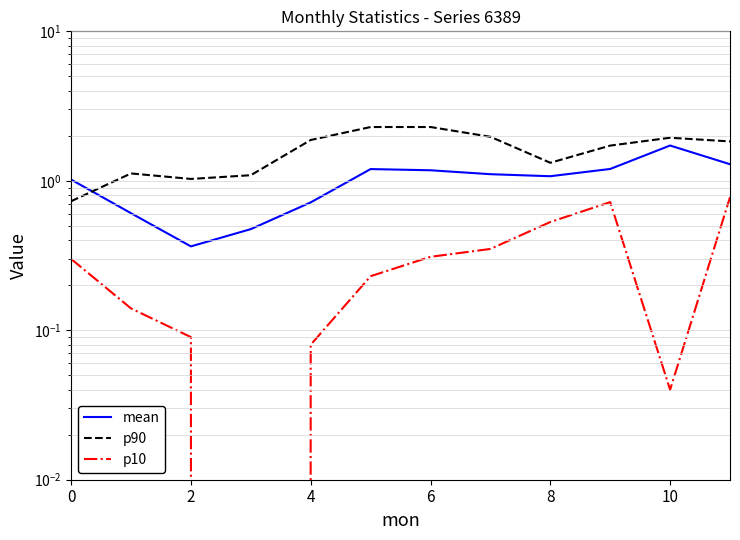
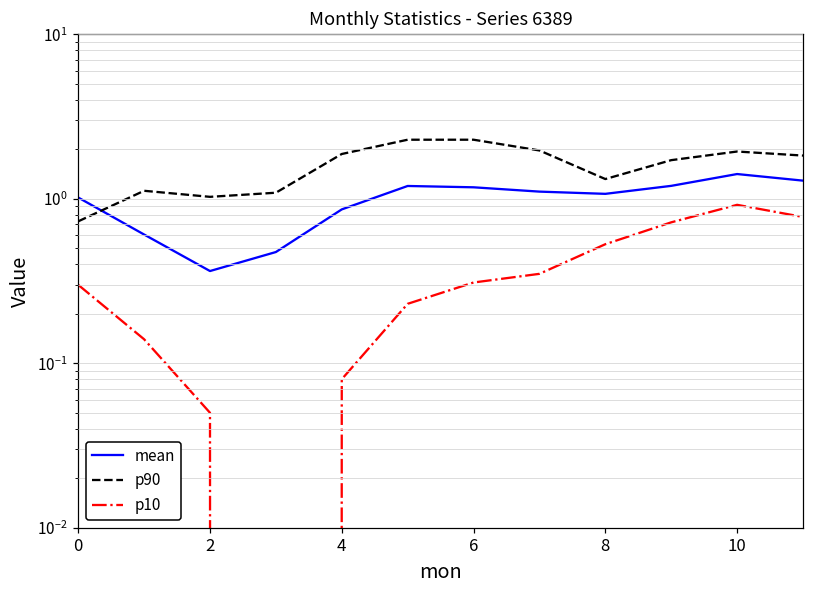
  {
    "mean": {
      "0": 1.0,
      "2": 0.36,
-     "4": 0.7,
+     "4": 0.9,
      "6": 1.2,
      "8": 1.1,
-     "10": 1.7
+     "10": 1.4
    },
    "p90": {
      "0": 0.7,
      "2": 1.0,
      "4": 1.9,
      "6": 2.3,
      "8": 1.3,
      "10": 1.9
    },
    "p10": {
      "0": 0.30,
-     "2": 0.09,
+     "2": 0.05,
      "4": 0.08,
      "6": 0.31,
      "8": 0.53,
-     "10": 0.04
+     "10": 0.9
    }
  }
